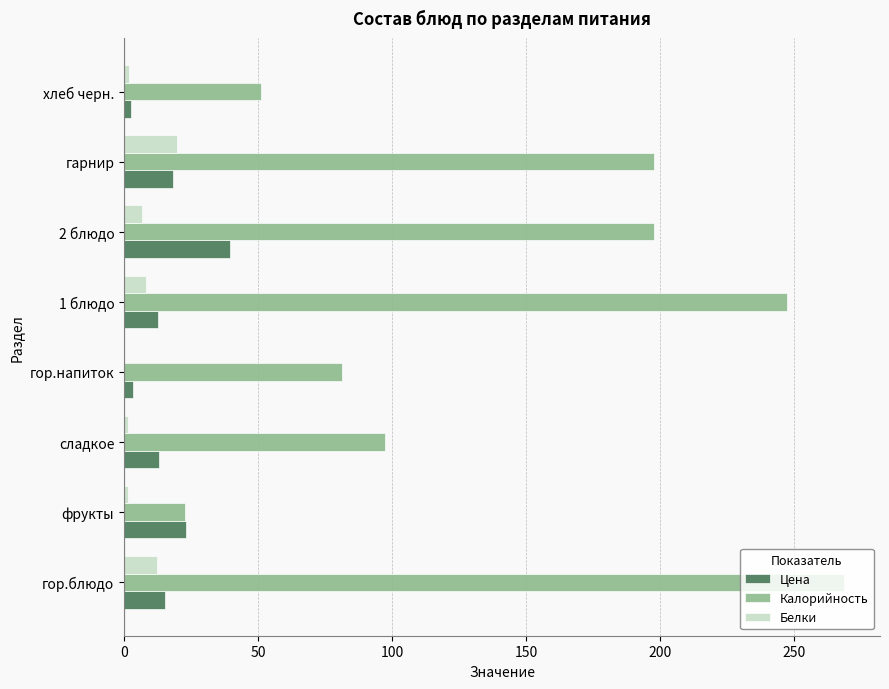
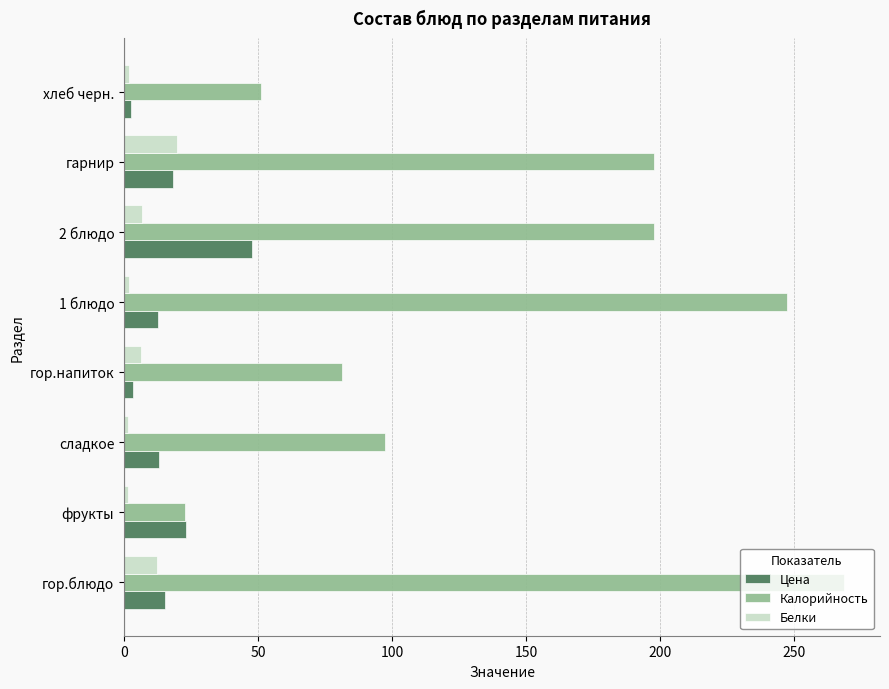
  {
    "Цена": {
      "хлеб черн.": 3,
      "гарнир": 18,
-     "2 блюдо": 40,
+     "2 блюдо": 48,
      "1 блюдо": 13,
      "гор.напиток": 4,
      "сладкое": 13,
      "фрукты": 23,
      "гор.блюдо": 15
    },
    "Калорийность": {
      "хлеб черн.": 51,
      "гарнир": 198,
      "2 блюдо": 198,
      "1 блюдо": 248,
      "гор.напиток": 81,
      "сладкое": 97,
      "фрукты": 23
    },
    "Белки": {
      "хлеб черн.": 2,
      "гарнир": 20,
      "2 блюдо": 7,
-     "1 блюдо": 8,
-     "гор.напиток": 0,
+     "1 блюдо": 2,
+     "гор.напиток": 7,
      "сладкое": 2,
      "фрукты": 1,
      "гор.блюдо": 12
    }
  }
